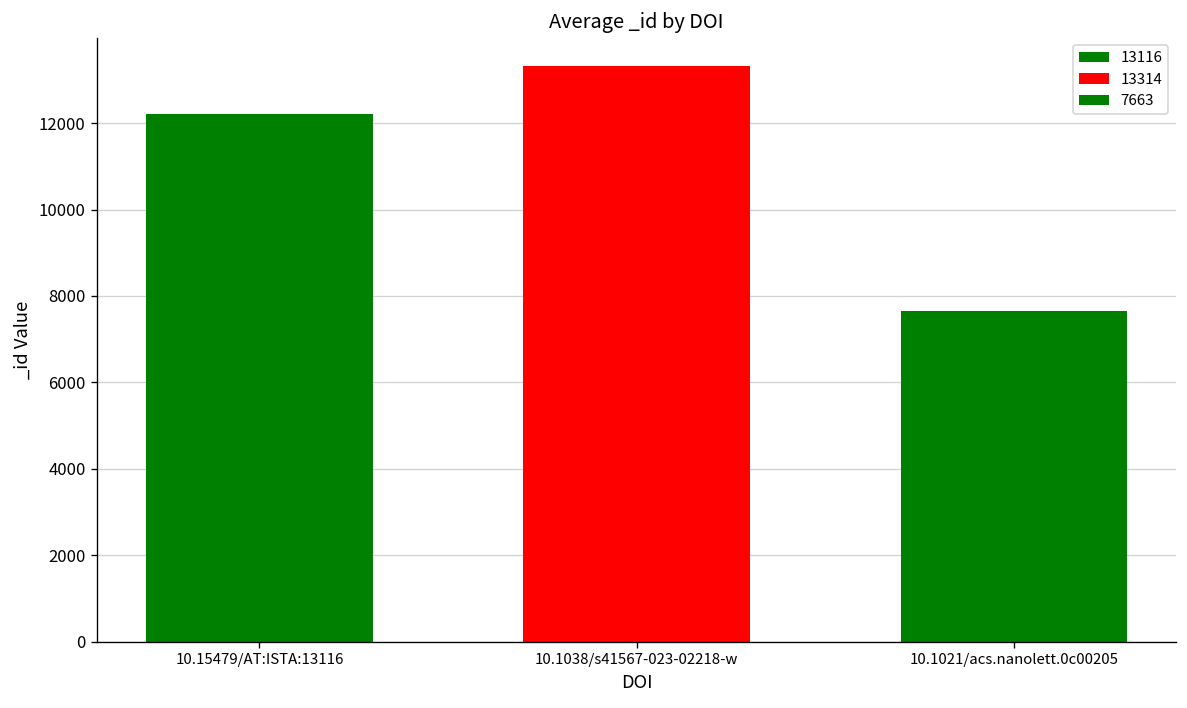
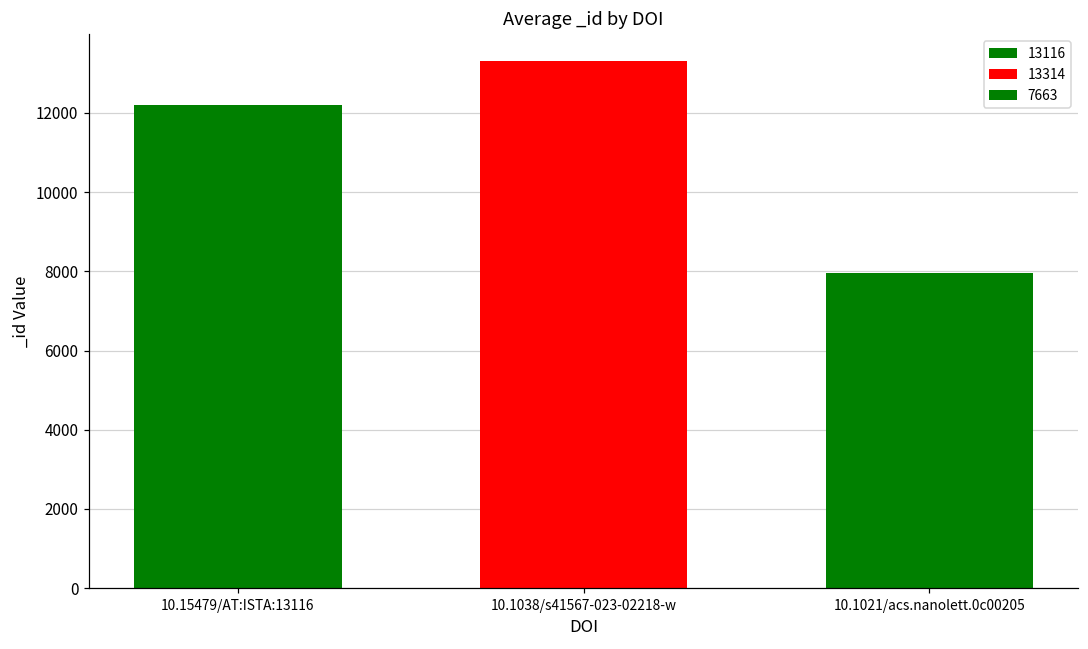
  {
    "10.15479/AT:ISTA:13116": 12200,
    "10.1038/s41567-023-02218-w": 13300,
-   "10.1021/acs.nanolett.0c00205": 7700
+   "10.1021/acs.nanolett.0c00205": 8000
  }
